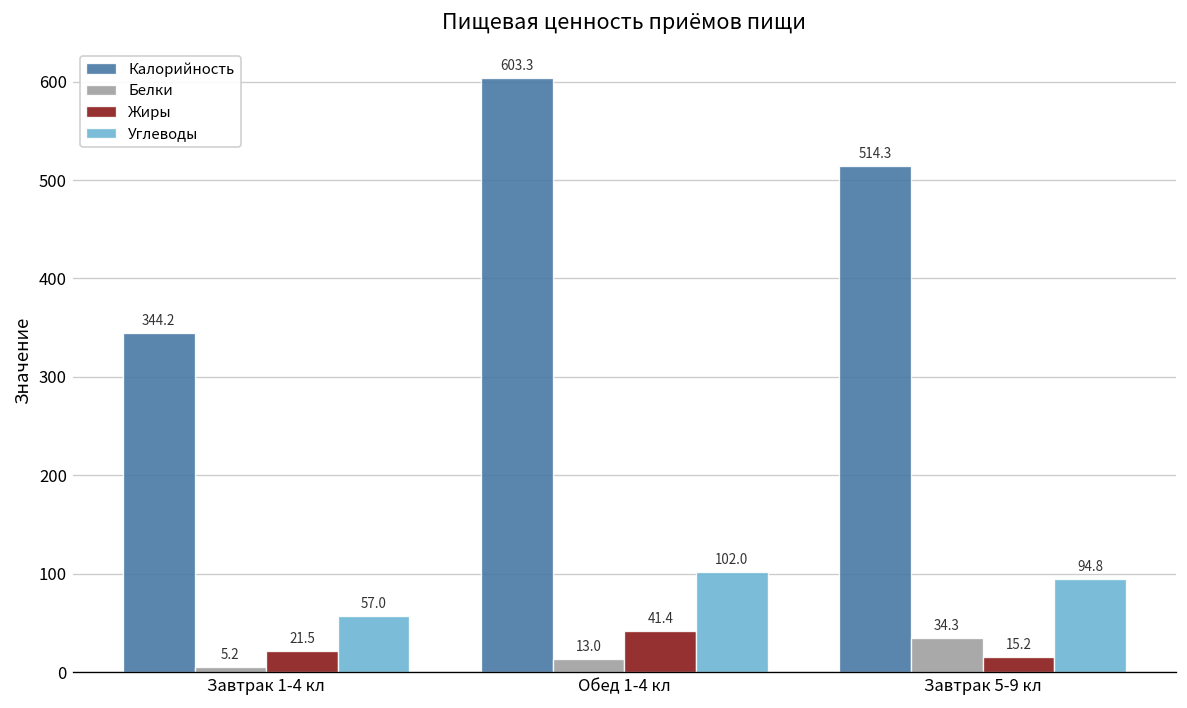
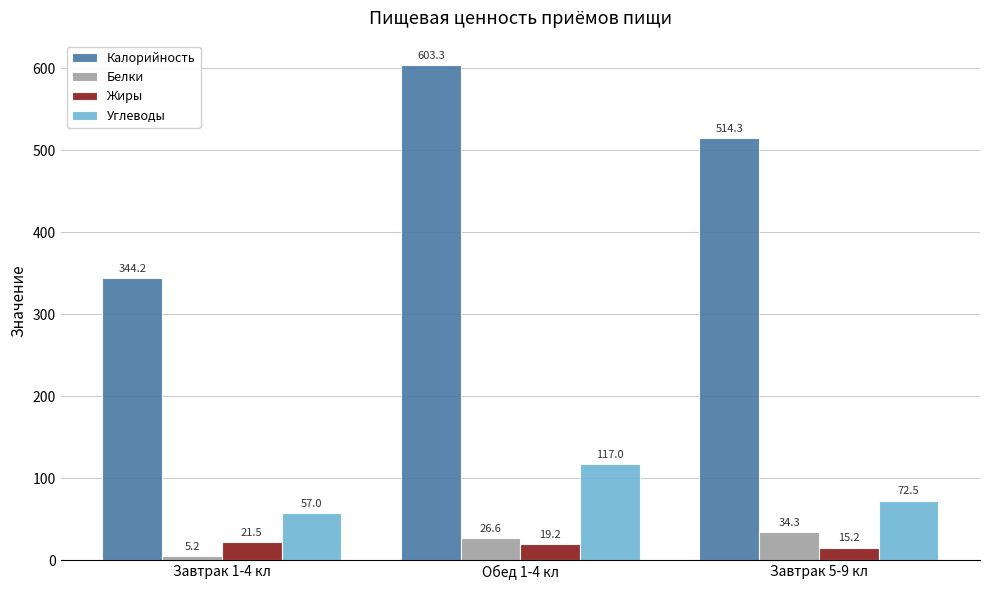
  {
    "Калорийность": {
      "Завтрак 1-4 кл": 344.2,
      "Обед 1-4 кл": 603.3,
      "Завтрак 5-9 кл": 514.3
    },
    "Белки": {
      "Завтрак 1-4 кл": 5.2,
-     "Обед 1-4 кл": 13.0,
+     "Обед 1-4 кл": 26.6,
      "Завтрак 5-9 кл": 34.3
    },
    "Жиры": {
      "Завтрак 1-4 кл": 21.5,
-     "Обед 1-4 кл": 41.4,
+     "Обед 1-4 кл": 19.2,
      "Завтрак 5-9 кл": 15.2
    },
    "Углеводы": {
      "Завтрак 1-4 кл": 57.0,
-     "Обед 1-4 кл": 102.0,
-     "Завтрак 5-9 кл": 94.8
+     "Обед 1-4 кл": 117.0,
+     "Завтрак 5-9 кл": 72.5
    }
  }
